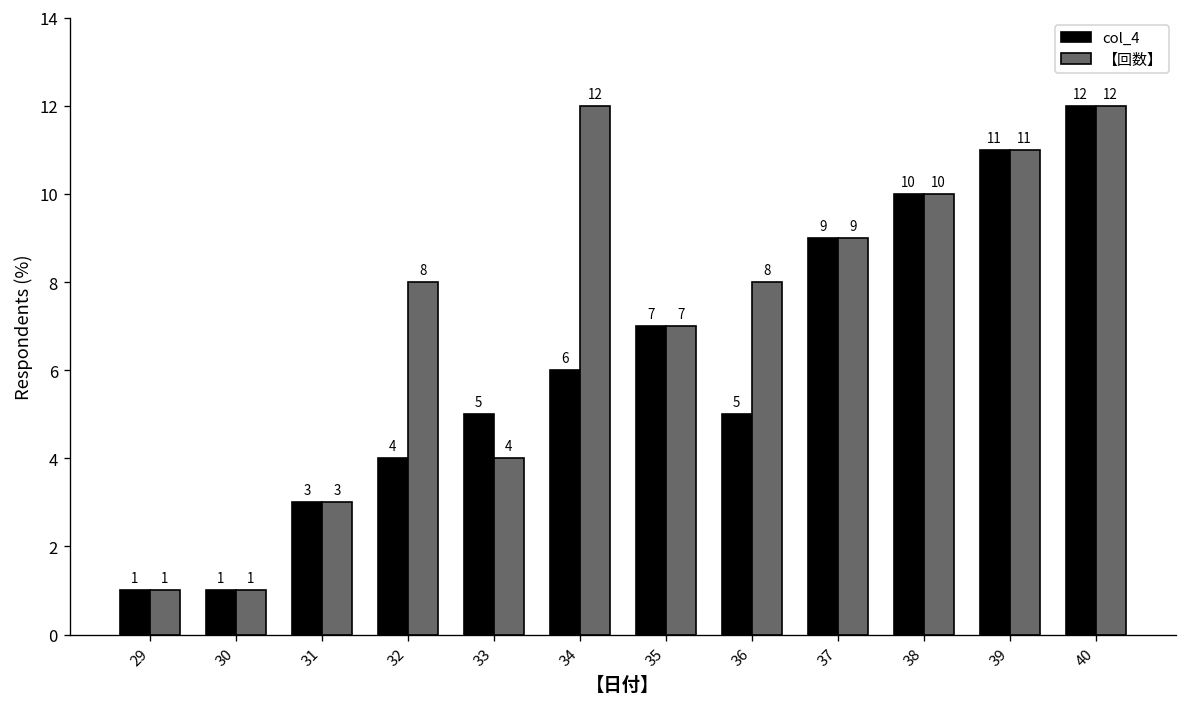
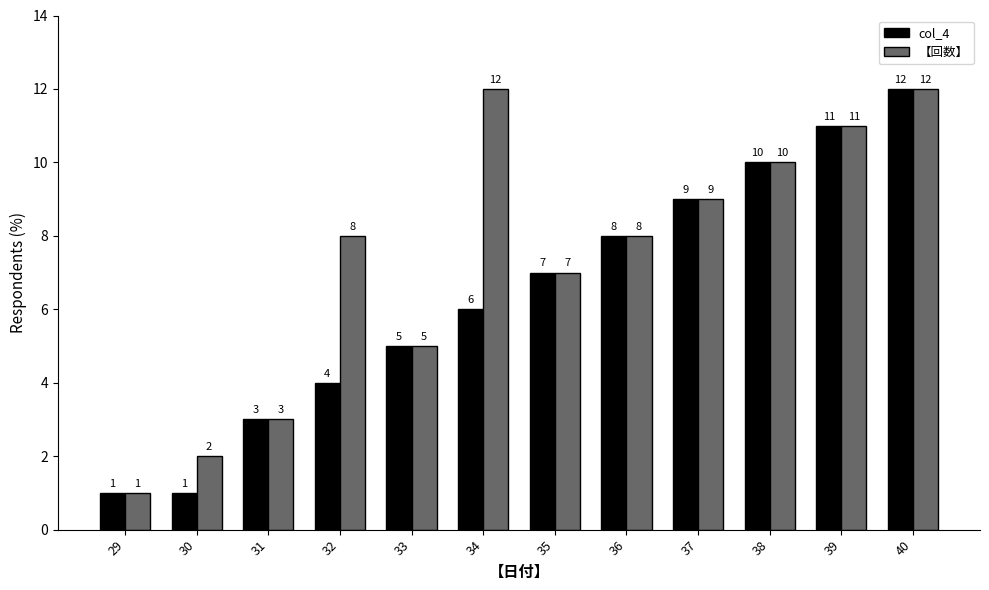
  {
    "col_4": {
      "29": 1,
      "30": 1,
      "31": 3,
      "32": 4,
      "33": 5,
      "34": 6,
      "35": 7,
-     "36": 5,
+     "36": 8,
      "37": 9,
      "38": 10,
      "39": 11,
      "40": 12
    },
    "【回数】": {
      "29": 1,
-     "30": 1,
+     "30": 2,
      "31": 3,
      "32": 8,
-     "33": 4,
+     "33": 5,
      "34": 12,
      "35": 7,
      "36": 8,
      "37": 9,
      "38": 10,
      "39": 11,
      "40": 12
    }
  }
